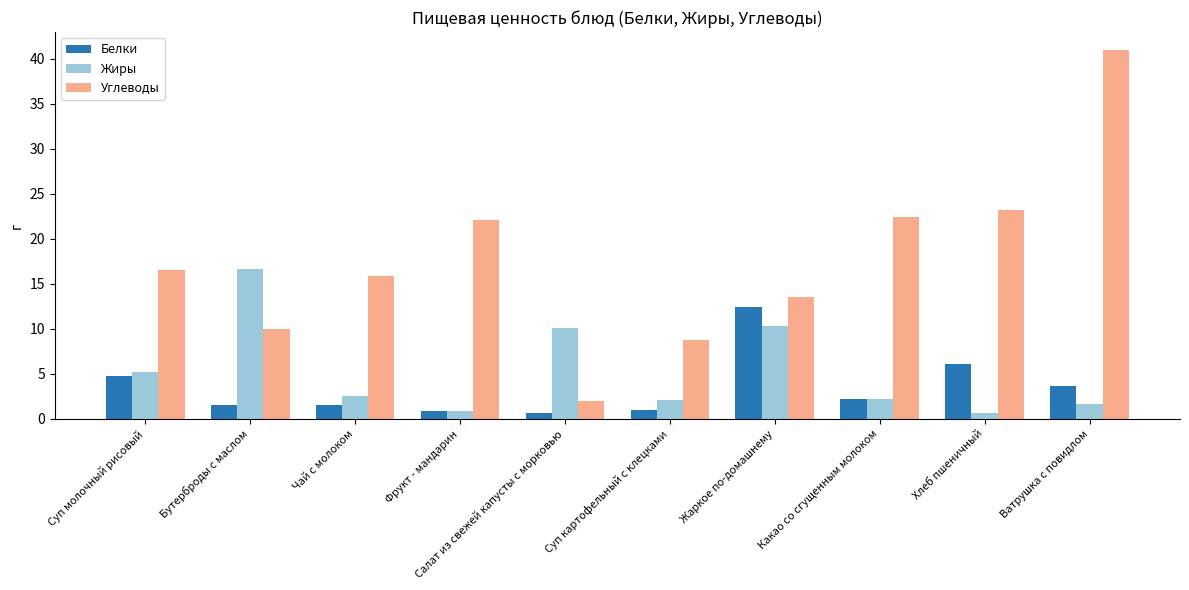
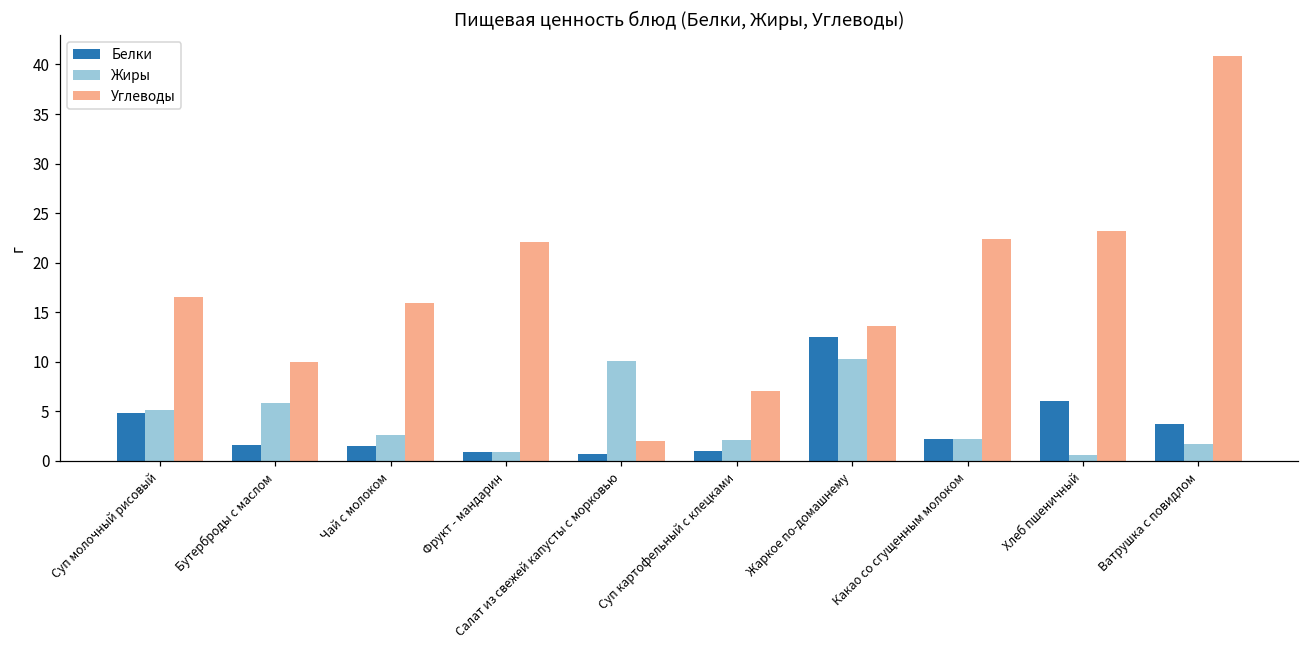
  {
    "Белки": {
      "Суп молочный рисовый": 5,
      "Бутерброды с маслом": 2,
      "Чай с молоком": 2,
      "Фрукт - мандарин": 1,
      "Салат из свежей капусты с морковью": 1,
      "Суп картофельный с клецками": 1,
      "Жаркое по-домашнему": 12,
      "Какао со сгущенным молоком": 2,
      "Хлеб пшеничный": 6,
      "Ватрушка с повидлом": 4
    },
    "Жиры": {
      "Суп молочный рисовый": 5,
-     "Бутерброды с маслом": 17,
+     "Бутерброды с маслом": 6,
      "Чай с молоком": 3,
      "Фрукт - мандарин": 1,
      "Салат из свежей капусты с морковью": 10,
      "Суп картофельный с клецками": 2,
      "Жаркое по-домашнему": 10,
      "Какао со сгущенным молоком": 2,
      "Хлеб пшеничный": 1,
      "Ватрушка с повидлом": 2
    },
    "Углеводы": {
      "Суп молочный рисовый": 17,
      "Бутерброды с маслом": 10,
      "Чай с молоком": 16,
      "Фрукт - мандарин": 22,
      "Салат из свежей капусты с морковью": 2,
-     "Суп картофельный с клецками": 9,
+     "Суп картофельный с клецками": 7,
      "Жаркое по-домашнему": 14,
      "Какао со сгущенным молоком": 22,
      "Хлеб пшеничный": 23,
      "Ватрушка с повидлом": 41
    }
  }
